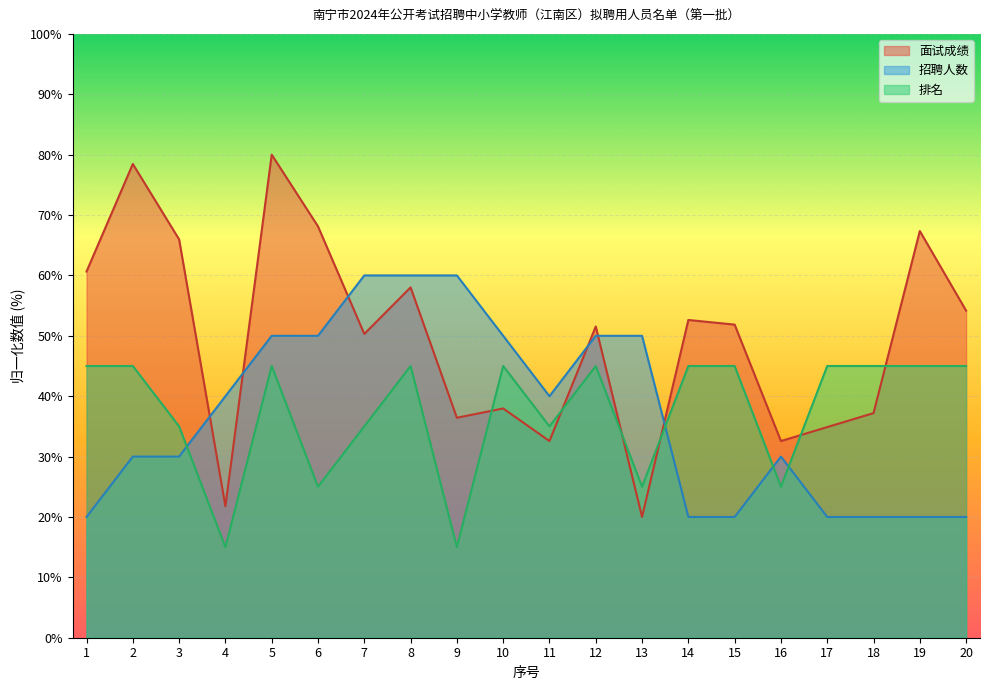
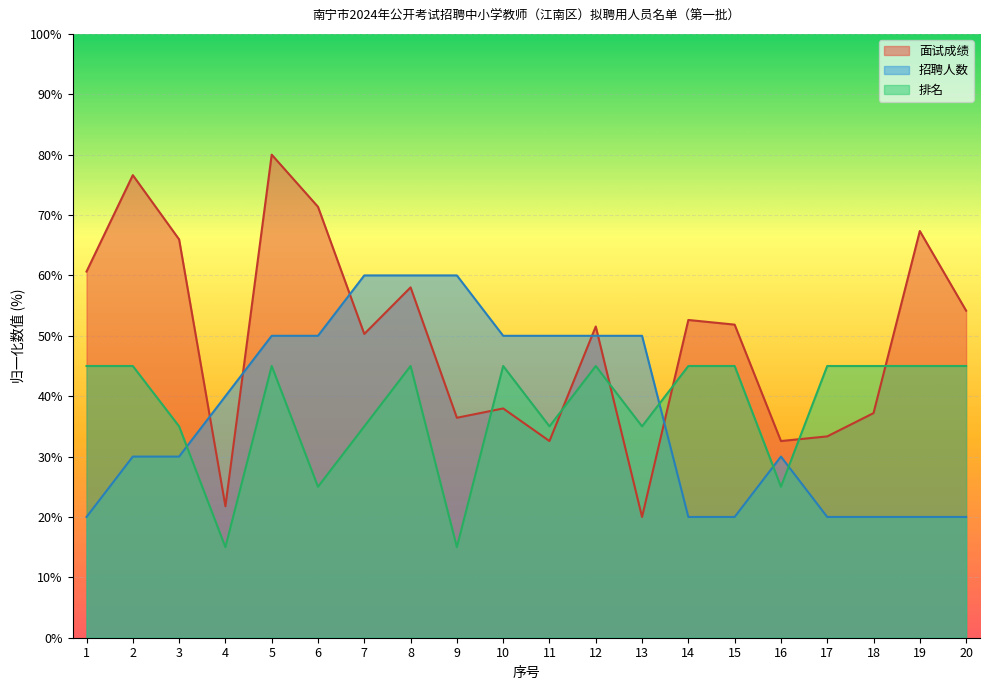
  {
    "面试成绩": {
      "1": "61%",
-     "2": "78%",
+     "2": "77%",
      "3": "66%",
      "4": "22%",
      "5": "80%",
-     "6": "68%",
+     "6": "71%",
      "7": "50%",
      "8": "58%",
      "9": "36%",
      "10": "38%",
      "11": "33%",
      "12": "52%",
      "13": "20%",
      "14": "53%",
      "15": "52%",
      "16": "33%",
-     "17": "35%",
+     "17": "33%",
      "18": "37%",
      "19": "67%",
      "20": "54%"
    },
    "招聘人数": {
      "1": "20%",
      "2": "30%",
      "3": "30%",
      "4": "40%",
      "5": "50%",
      "6": "50%",
      "7": "60%",
      "8": "60%",
      "9": "60%",
      "10": "50%",
-     "11": "40%",
+     "11": "50%",
      "12": "50%",
      "13": "50%",
      "14": "20%",
      "15": "20%",
      "16": "30%",
      "17": "20%",
      "18": "20%",
      "19": "20%",
      "20": "20%"
    },
    "排名": {
      "1": "45%",
      "2": "45%",
      "3": "35%",
      "4": "15%",
      "5": "45%",
      "6": "25%",
      "7": "35%",
      "8": "45%",
      "9": "15%",
      "10": "45%",
      "11": "35%",
      "12": "45%",
-     "13": "25%",
+     "13": "35%",
      "14": "45%",
      "15": "45%",
      "16": "25%",
      "17": "45%",
      "18": "45%",
      "19": "45%",
      "20": "45%"
    }
  }
